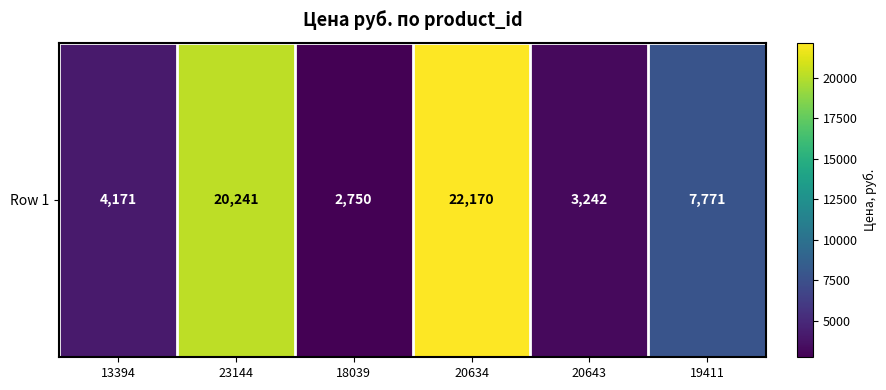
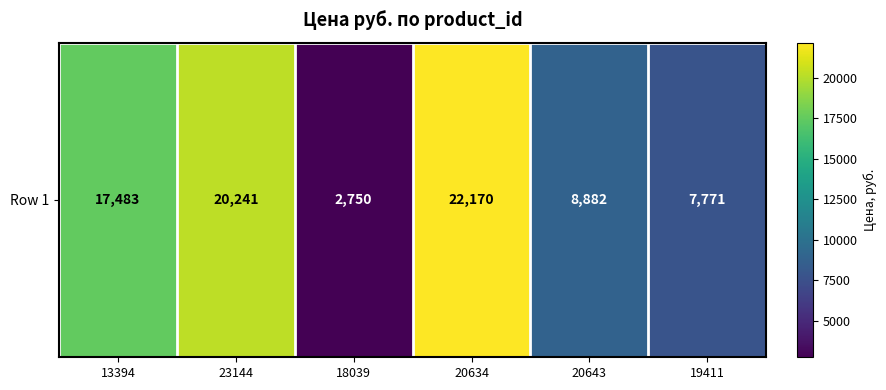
  {
    "Row 1": {
-     "13394": "4,171",
+     "13394": "17,483",
      "23144": "20,241",
      "18039": "2,750",
      "20634": "22,170",
-     "20643": "3,242",
+     "20643": "8,882",
      "19411": "7,771"
    }
  }
